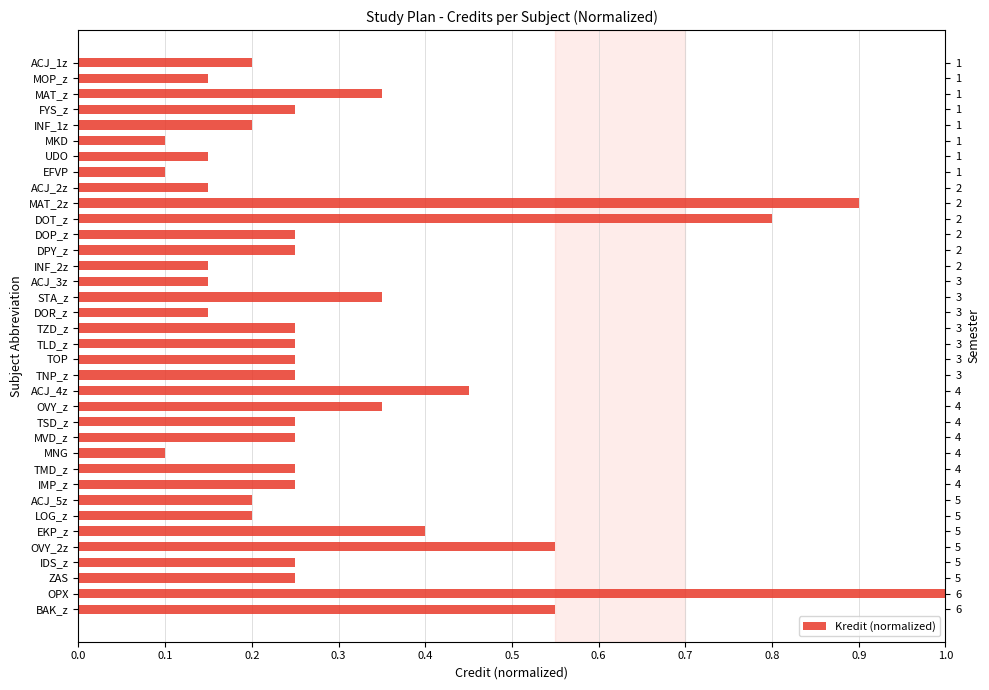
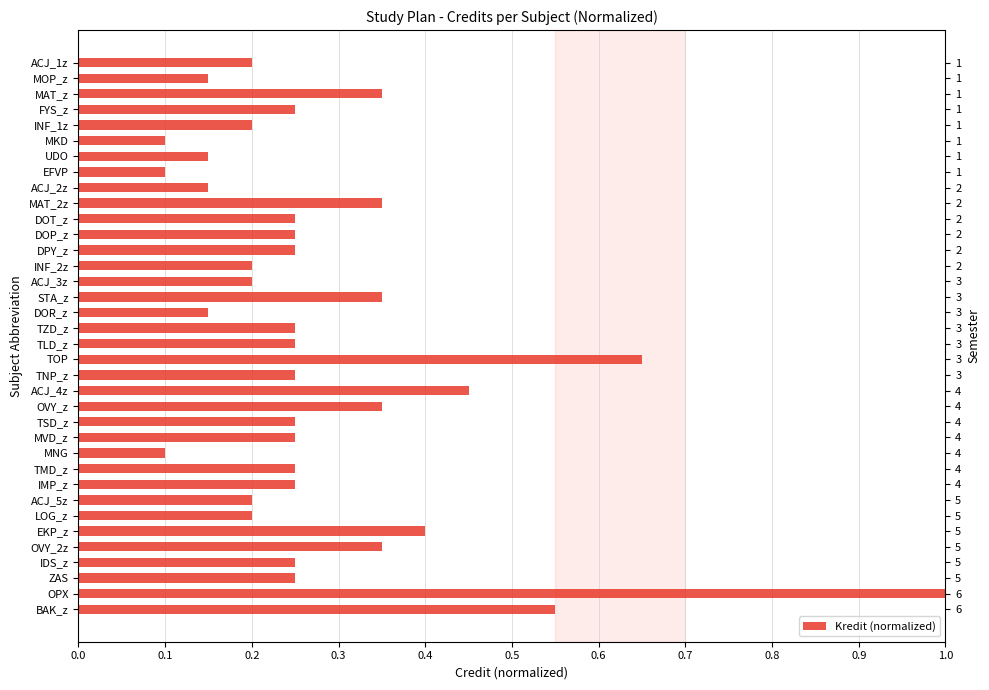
  {
    "ACJ_1z": 0.20,
    "MOP_z": 0.15,
    "MAT_z": 0.35,
    "FYS_z": 0.25,
    "INF_1z": 0.20,
    "MKD": 0.10,
    "UDO": 0.15,
    "EFVP": 0.10,
    "ACJ_2z": 0.15,
-   "MAT_2z": 0.90,
-   "DOT_z": 0.80,
+   "MAT_2z": 0.35,
+   "DOT_z": 0.25,
    "DOP_z": 0.25,
    "DPY_z": 0.25,
-   "INF_2z": 0.15,
-   "ACJ_3z": 0.15,
+   "INF_2z": 0.20,
+   "ACJ_3z": 0.20,
    "STA_z": 0.35,
    "DOR_z": 0.15,
    "TZD_z": 0.25,
    "TLD_z": 0.25,
-   "TOP": 0.25,
+   "TOP": 0.65,
    "TNP_z": 0.25,
    "ACJ_4z": 0.45,
    "OVY_z": 0.35,
    "TSD_z": 0.25,
    "MVD_z": 0.25,
    "MNG": 0.10,
    "TMD_z": 0.25,
    "IMP_z": 0.25,
    "ACJ_5z": 0.20,
    "LOG_z": 0.20,
    "EKP_z": 0.40,
-   "OVY_2z": 0.55,
+   "OVY_2z": 0.35,
    "IDS_z": 0.25,
    "ZAS": 0.25,
    "OPX": 1.00,
    "BAK_z": 0.55
  }
